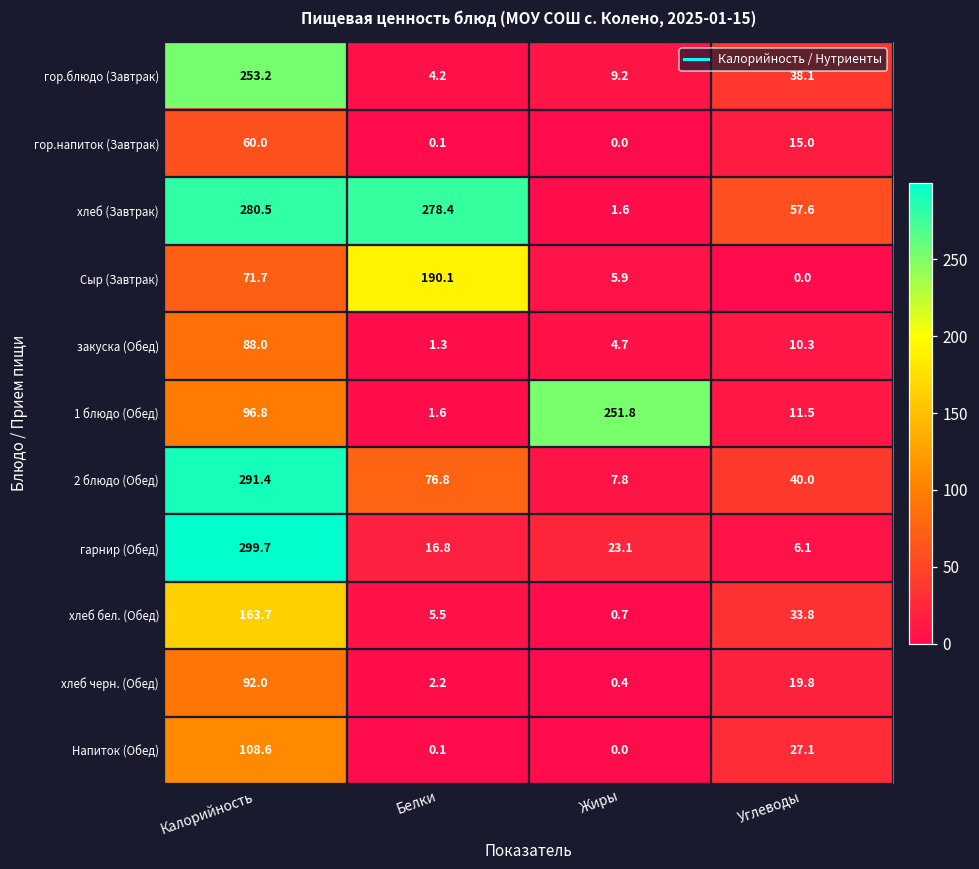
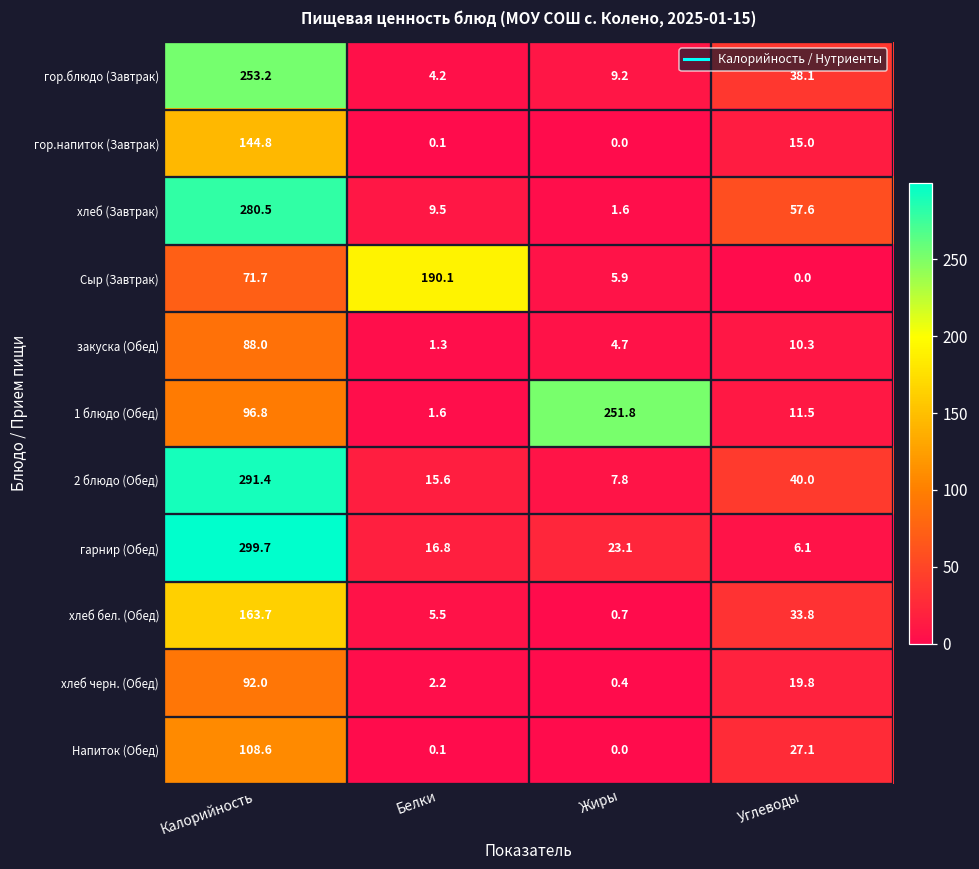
  {
    "гор.блюдо (Завтрак)": {
      "Калорийность": 253.2,
      "Белки": 4.2,
      "Жиры": 9.2
    },
    "гор.напиток (Завтрак)": {
-     "Калорийность": 60.0,
+     "Калорийность": 144.8,
      "Белки": 0.1,
      "Жиры": 0.0,
      "Углеводы": 15.0
    },
    "хлеб (Завтрак)": {
      "Калорийность": 280.5,
-     "Белки": 278.4,
+     "Белки": 9.5,
      "Жиры": 1.6,
      "Углеводы": 57.6
    },
    "Сыр (Завтрак)": {
      "Калорийность": 71.7,
      "Белки": 190.1,
      "Жиры": 5.9,
      "Углеводы": 0.0
    },
    "закуска (Обед)": {
      "Калорийность": 88.0,
      "Белки": 1.3,
      "Жиры": 4.7,
      "Углеводы": 10.3
    },
    "1 блюдо (Обед)": {
      "Калорийность": 96.8,
      "Белки": 1.6,
      "Жиры": 251.8,
      "Углеводы": 11.5
    },
    "2 блюдо (Обед)": {
      "Калорийность": 291.4,
-     "Белки": 76.8,
+     "Белки": 15.6,
      "Жиры": 7.8,
      "Углеводы": 40.0
    },
    "гарнир (Обед)": {
      "Калорийность": 299.7,
      "Белки": 16.8,
      "Жиры": 23.1,
      "Углеводы": 6.1
    },
    "хлеб бел. (Обед)": {
      "Калорийность": 163.7,
      "Белки": 5.5,
      "Жиры": 0.7,
      "Углеводы": 33.8
    },
    "хлеб черн. (Обед)": {
      "Калорийность": 92.0,
      "Белки": 2.2,
      "Жиры": 0.4,
      "Углеводы": 19.8
    },
    "Напиток (Обед)": {
      "Калорийность": 108.6,
      "Белки": 0.1,
      "Жиры": 0.0,
      "Углеводы": 27.1
    }
  }
